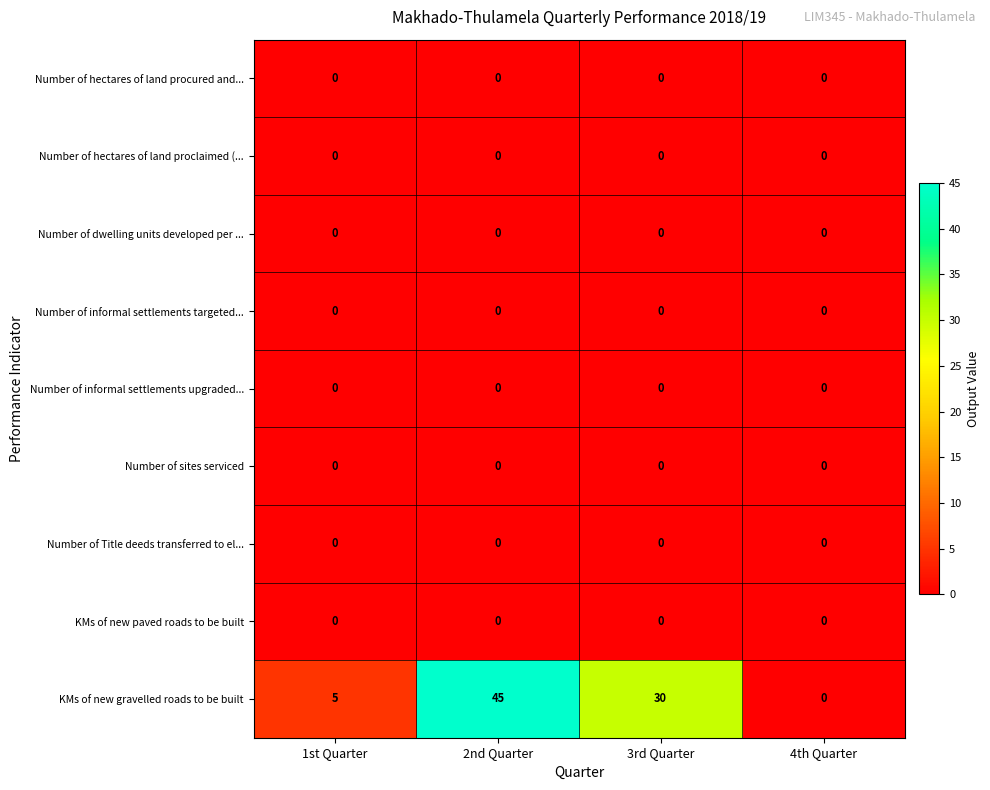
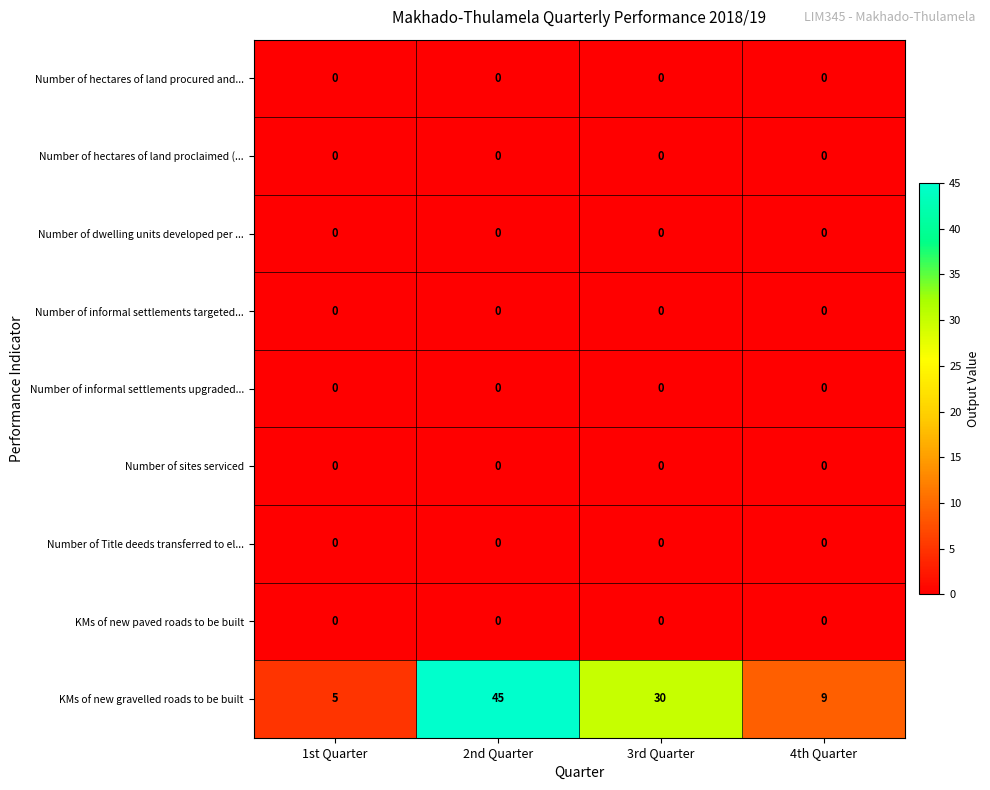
  {
    "Number of hectares of land procured and...": {
      "1st Quarter": 0,
      "2nd Quarter": 0,
      "3rd Quarter": 0,
      "4th Quarter": 0
    },
    "Number of hectares of land proclaimed (...": {
      "1st Quarter": 0,
      "2nd Quarter": 0,
      "3rd Quarter": 0,
      "4th Quarter": 0
    },
    "Number of dwelling units developed per ...": {
      "1st Quarter": 0,
      "2nd Quarter": 0,
      "3rd Quarter": 0,
      "4th Quarter": 0
    },
    "Number of informal settlements targeted...": {
      "1st Quarter": 0,
      "2nd Quarter": 0,
      "3rd Quarter": 0,
      "4th Quarter": 0
    },
    "Number of informal settlements upgraded...": {
      "1st Quarter": 0,
      "2nd Quarter": 0,
      "3rd Quarter": 0,
      "4th Quarter": 0
    },
    "Number of sites serviced": {
      "1st Quarter": 0,
      "2nd Quarter": 0,
      "3rd Quarter": 0,
      "4th Quarter": 0
    },
    "Number of Title deeds transferred to el...": {
      "1st Quarter": 0,
      "2nd Quarter": 0,
      "3rd Quarter": 0,
      "4th Quarter": 0
    },
    "KMs of new paved roads to be built": {
      "1st Quarter": 0,
      "2nd Quarter": 0,
      "3rd Quarter": 0,
      "4th Quarter": 0
    },
    "KMs of new gravelled roads to be built": {
      "1st Quarter": 5,
      "2nd Quarter": 45,
      "3rd Quarter": 30,
-     "4th Quarter": 0
+     "4th Quarter": 9
    }
  }
